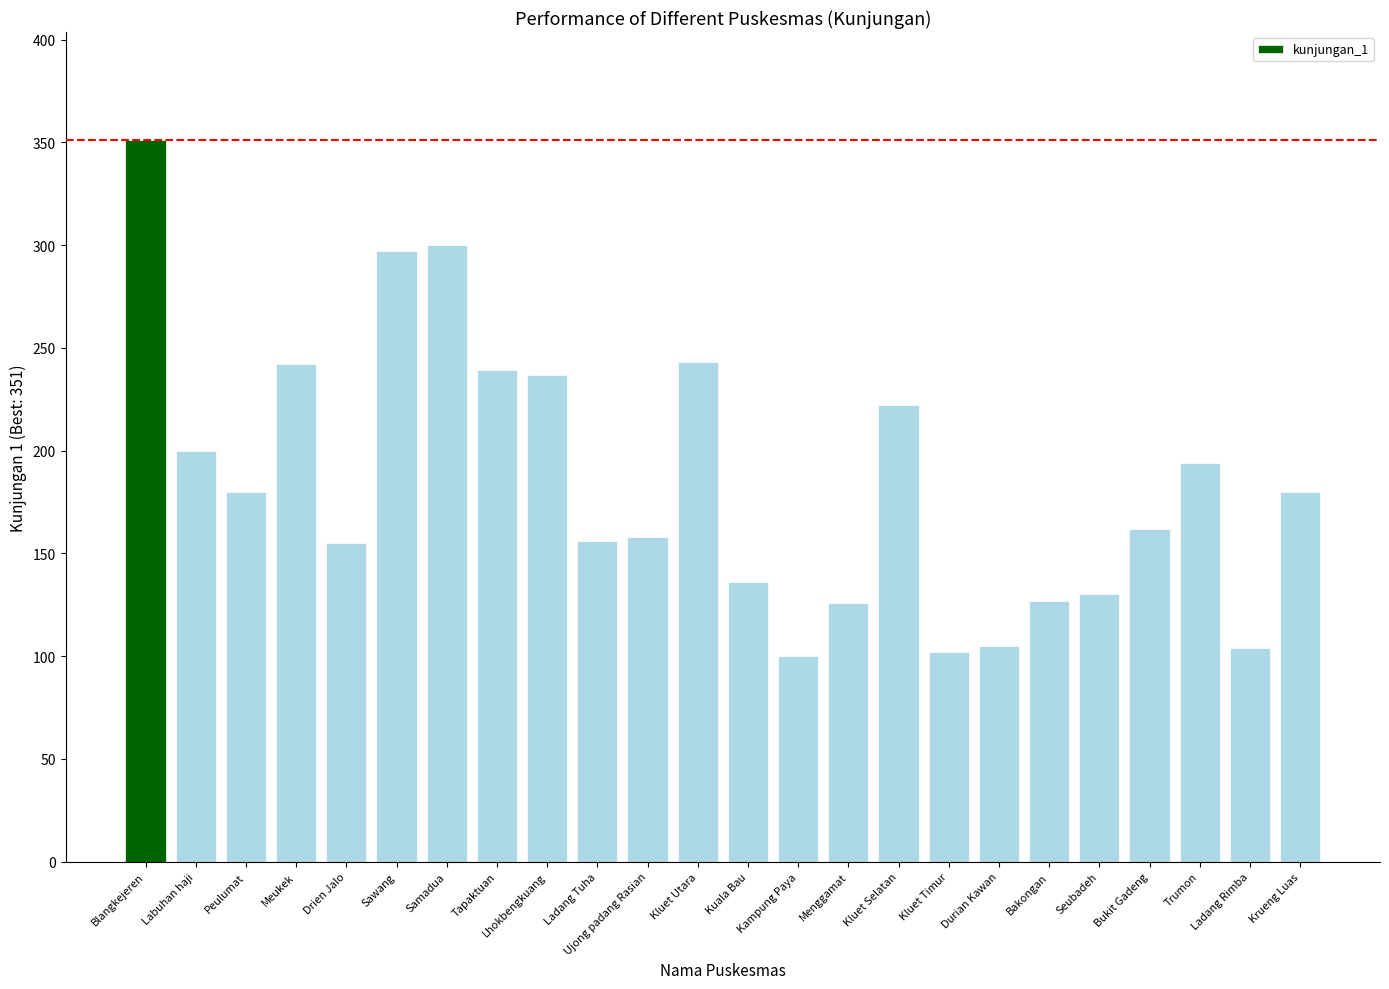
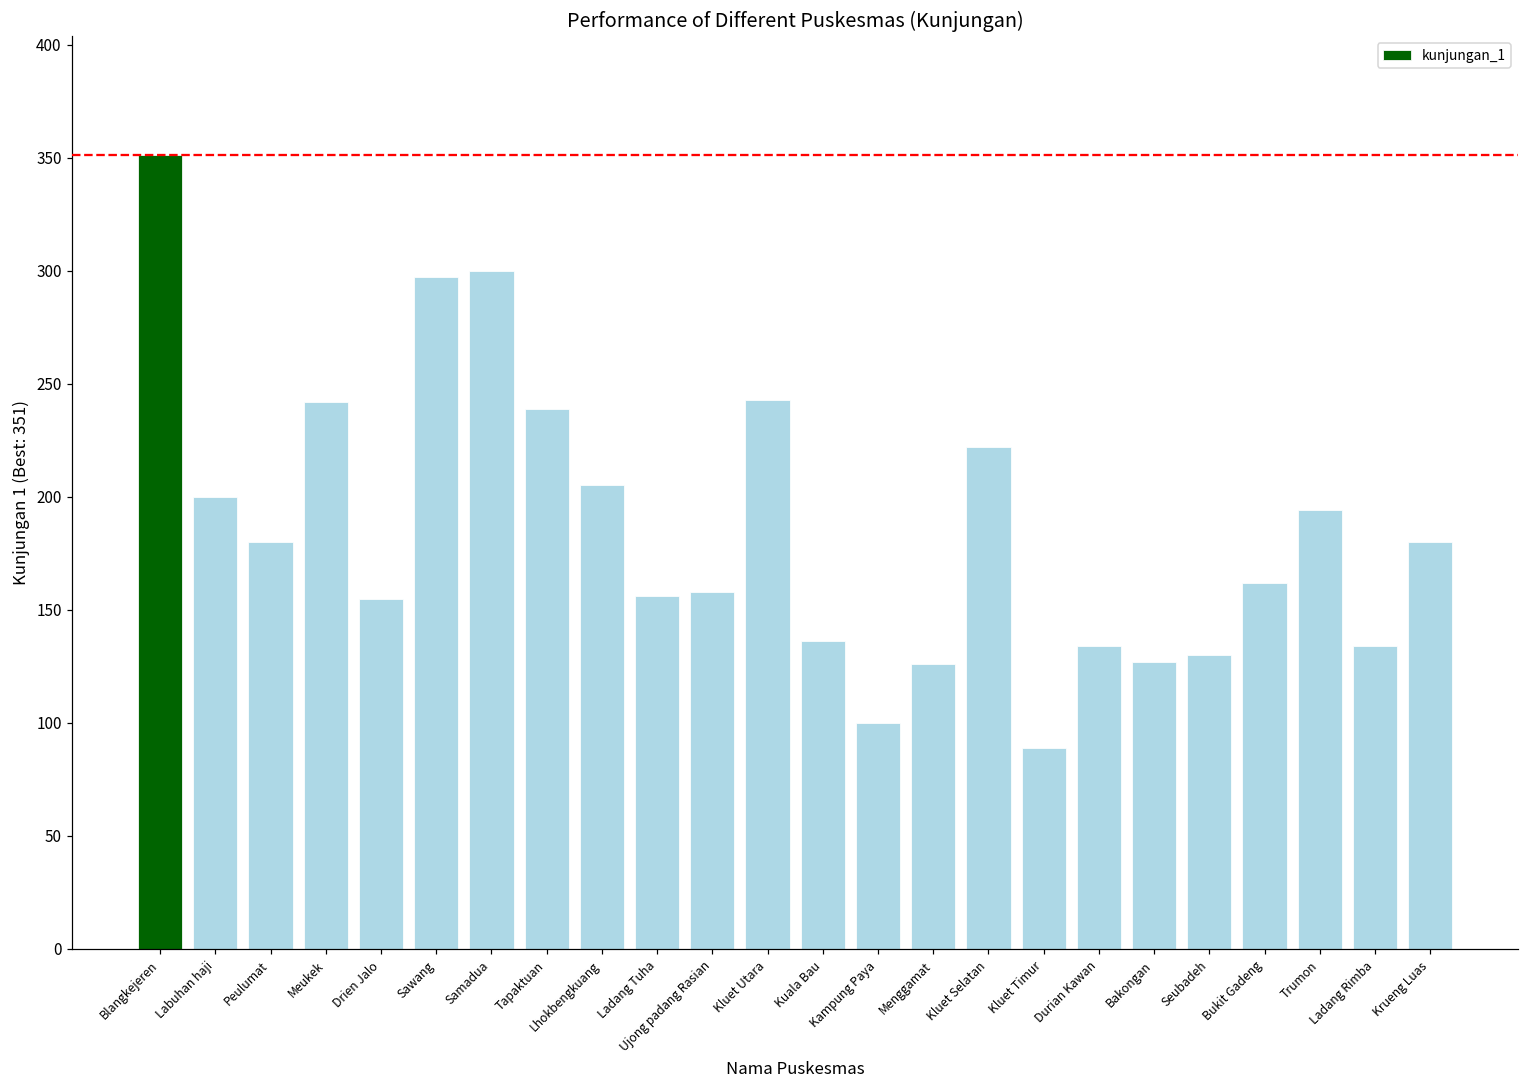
  {
    "Blangkejeren": 351,
    "Labuhan haji": 200,
    "Peulumat": 180,
    "Meukek": 242,
    "Drien Jalo": 155,
    "Sawang": 297,
    "Samadua": 300,
    "Tapaktuan": 239,
-   "Lhokbengkuang": 237,
+   "Lhokbengkuang": 205,
    "Ladang Tuha": 156,
    "Ujong padang Rasian": 158,
    "Kluet Utara": 243,
    "Kuala Bau": 136,
    "Kampung Paya": 100,
    "Menggamat": 126,
    "Kluet Selatan": 222,
-   "Kluet Timur": 102,
-   "Durian Kawan": 105,
+   "Kluet Timur": 89,
+   "Durian Kawan": 134,
    "Bakongan": 127,
    "Seubadeh": 130,
    "Bukit Gadeng": 162,
    "Trumon": 194,
-   "Ladang Rimba": 104,
+   "Ladang Rimba": 134,
    "Krueng Luas": 180
  }
